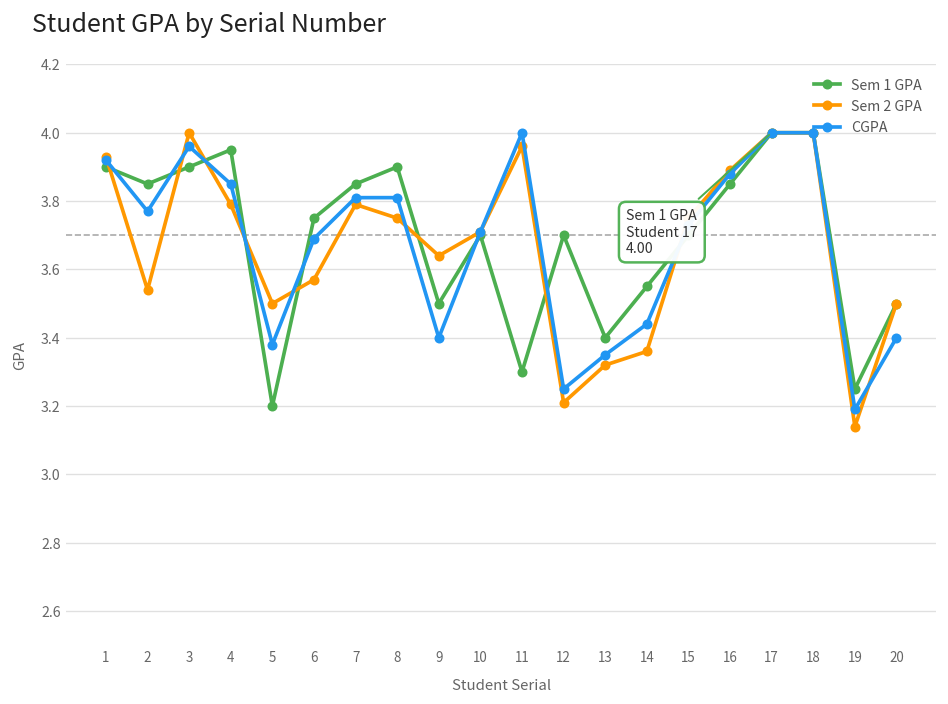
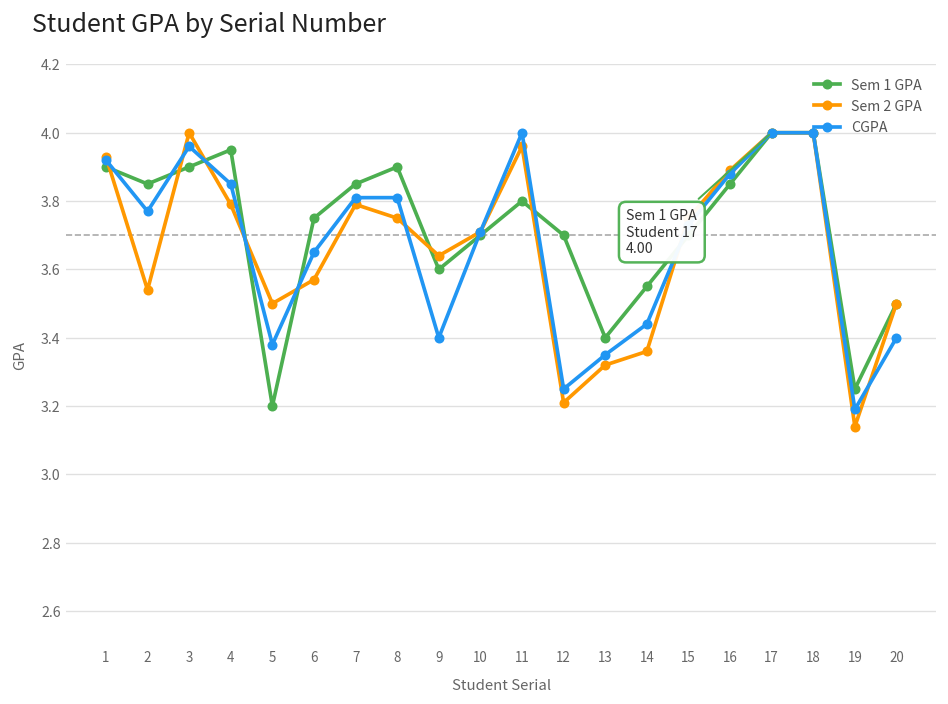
  {
    "Sem 1 GPA": {
      "1": 3.9,
      "2": 3.85,
      "3": 3.9,
      "4": 3.95,
      "5": 3.2,
      "6": 3.75,
      "7": 3.85,
      "8": 3.9,
-     "9": 3.5,
+     "9": 3.6,
      "10": 3.7,
-     "11": 3.3,
+     "11": 3.8,
      "12": 3.7,
      "13": 3.4,
      "14": 3.55,
      "19": 3.25
    },
    "Sem 2 GPA": {
      "1": 3.93,
      "2": 3.54,
      "3": 4.00,
      "4": 3.79,
      "5": 3.50,
      "6": 3.57,
      "7": 3.79,
      "8": 3.75,
      "9": 3.64,
      "11": 3.96,
      "12": 3.21,
      "13": 3.32,
      "14": 3.36,
      "19": 3.14
    },
    "CGPA": {
      "1": 3.92,
      "2": 3.77,
      "3": 3.96,
      "4": 3.85,
      "5": 3.38,
-     "6": 3.69,
+     "6": 3.65,
      "7": 3.81,
      "8": 3.81,
      "9": 3.40,
      "11": 4.00,
      "12": 3.25,
      "13": 3.35,
      "14": 3.44,
      "19": 3.19,
      "20": 3.40
    }
  }
